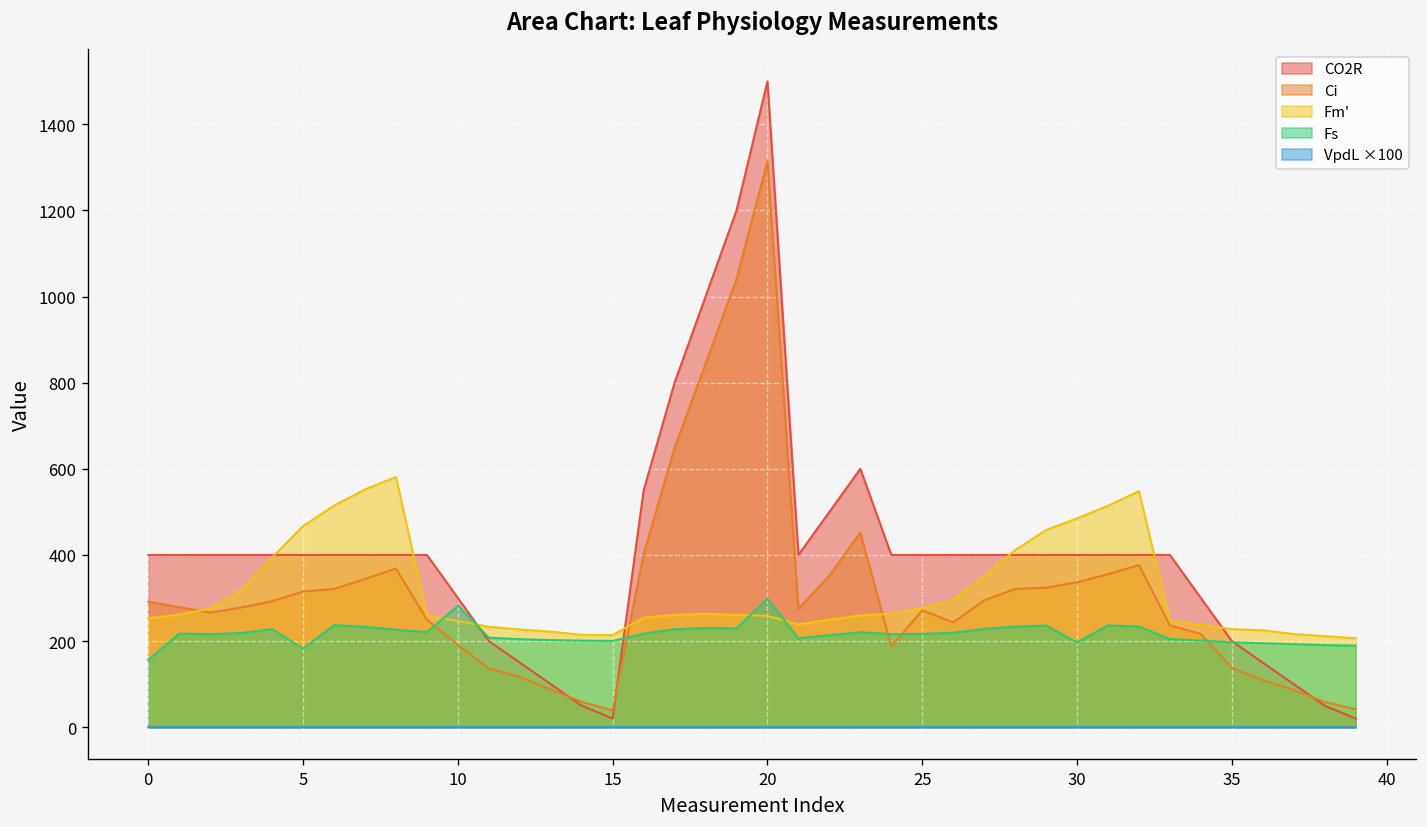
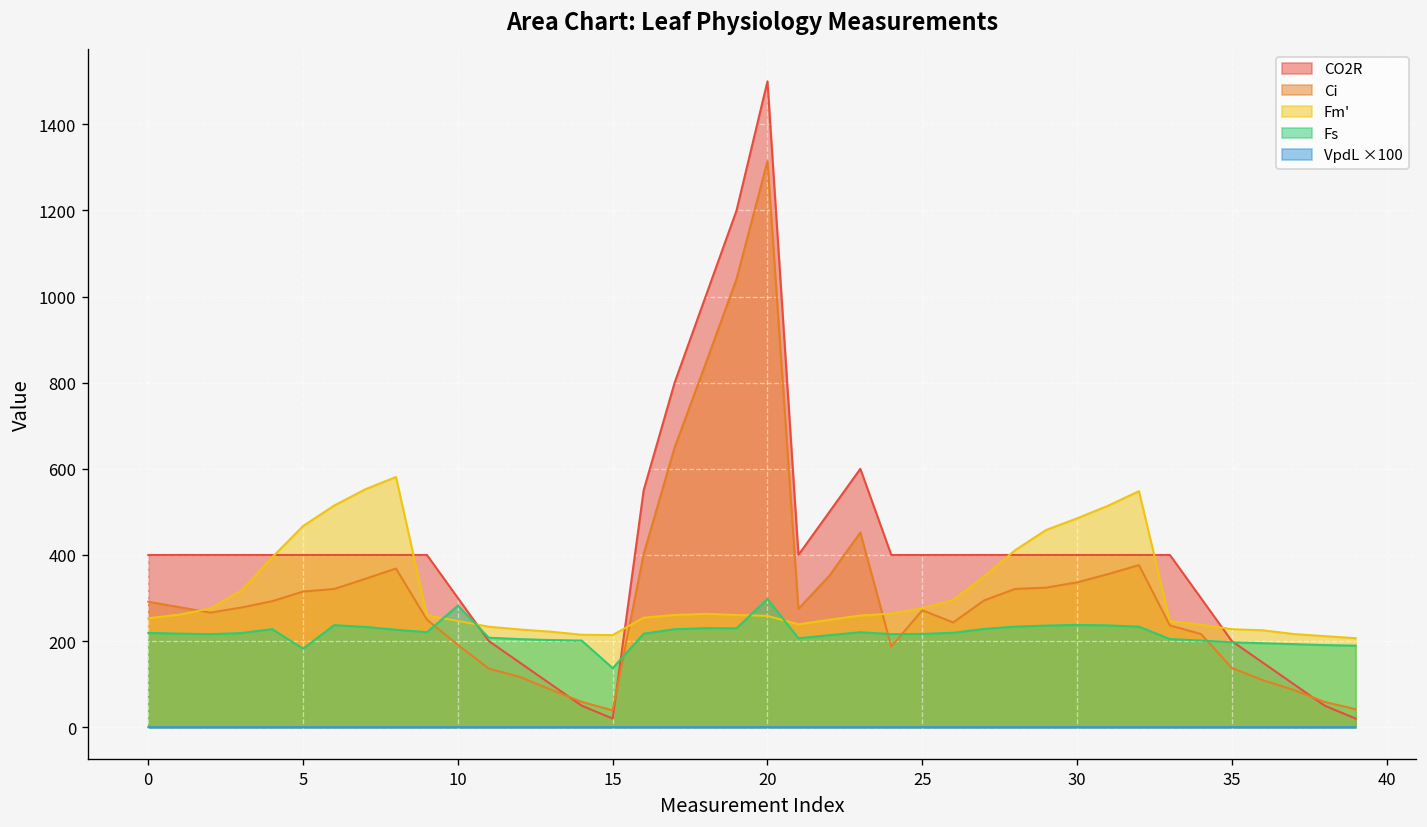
  {
    "Fs": {
-     "0": 160,
+     "0": 220,
      "5": 180,
      "10": 280,
-     "15": 200,
+     "15": 140,
      "20": 300,
      "25": 220,
-     "30": 200
+     "30": 240
    },
    "VpdL ×100": {
      "0": 0,
      "5": 0,
      "10": 0,
      "15": 0,
      "20": 0,
      "25": 0,
      "30": 0,
      "35": 0
    }
  }
